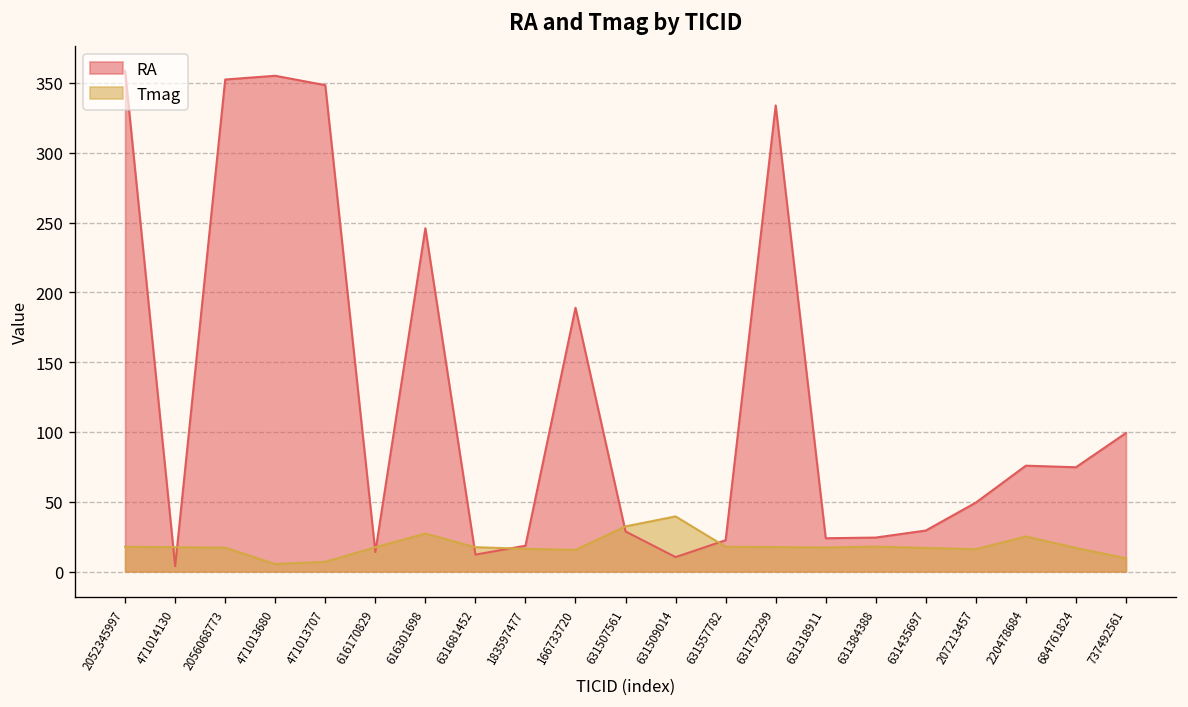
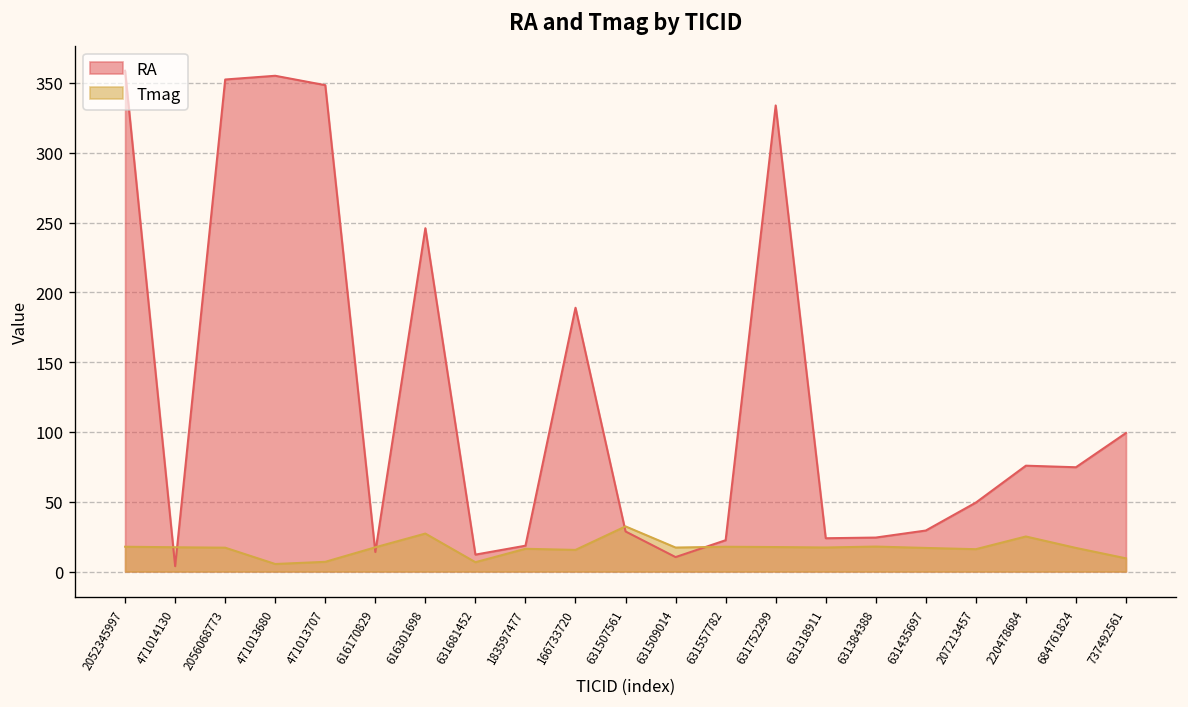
  {
    "RA": {
      "471014130": 4,
      "2056068773": 353,
      "471013680": 355,
      "471013707": 348,
      "616170829": 14,
      "616301698": 246,
      "631681452": 12,
      "166733720": 189,
      "631507561": 29,
      "631509014": 10,
      "631557782": 22,
      "631752299": 334,
      "631318911": 24,
      "631384388": 24,
      "631435697": 29,
      "207213457": 49,
      "220478684": 76,
      "684761824": 75,
      "737492561": 99
    },
    "Tmag": {
      "2052345997": 18,
      "471014130": 17,
      "2056068773": 17,
      "471013680": 5,
      "471013707": 7,
      "616170829": 17,
      "616301698": 27,
-     "631681452": 17,
+     "631681452": 7,
      "166733720": 16,
      "631507561": 32,
-     "631509014": 40,
+     "631509014": 17,
      "631557782": 18,
      "631752299": 18,
      "631318911": 17,
      "631384388": 18,
      "631435697": 17,
      "207213457": 16,
      "220478684": 25,
      "684761824": 17,
      "737492561": 9
    }
  }
